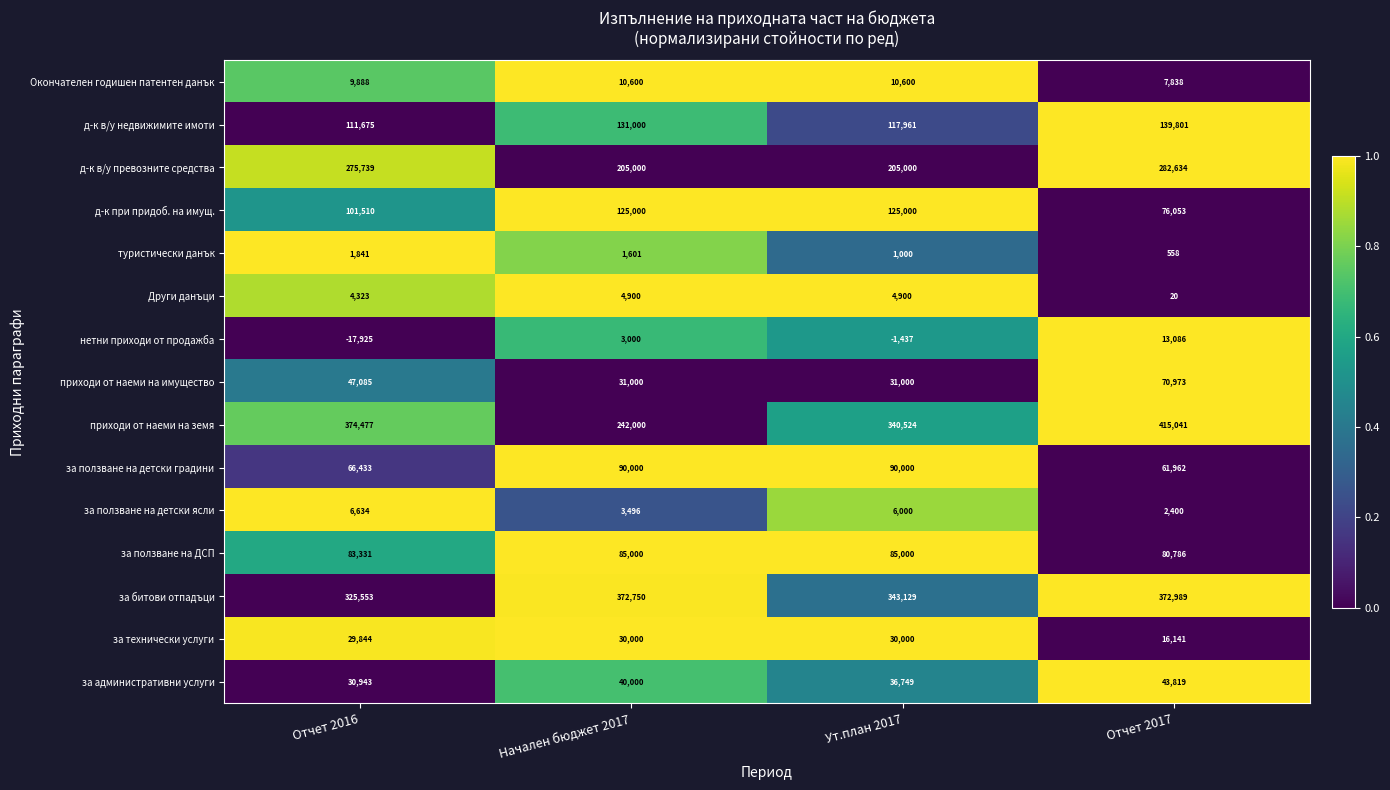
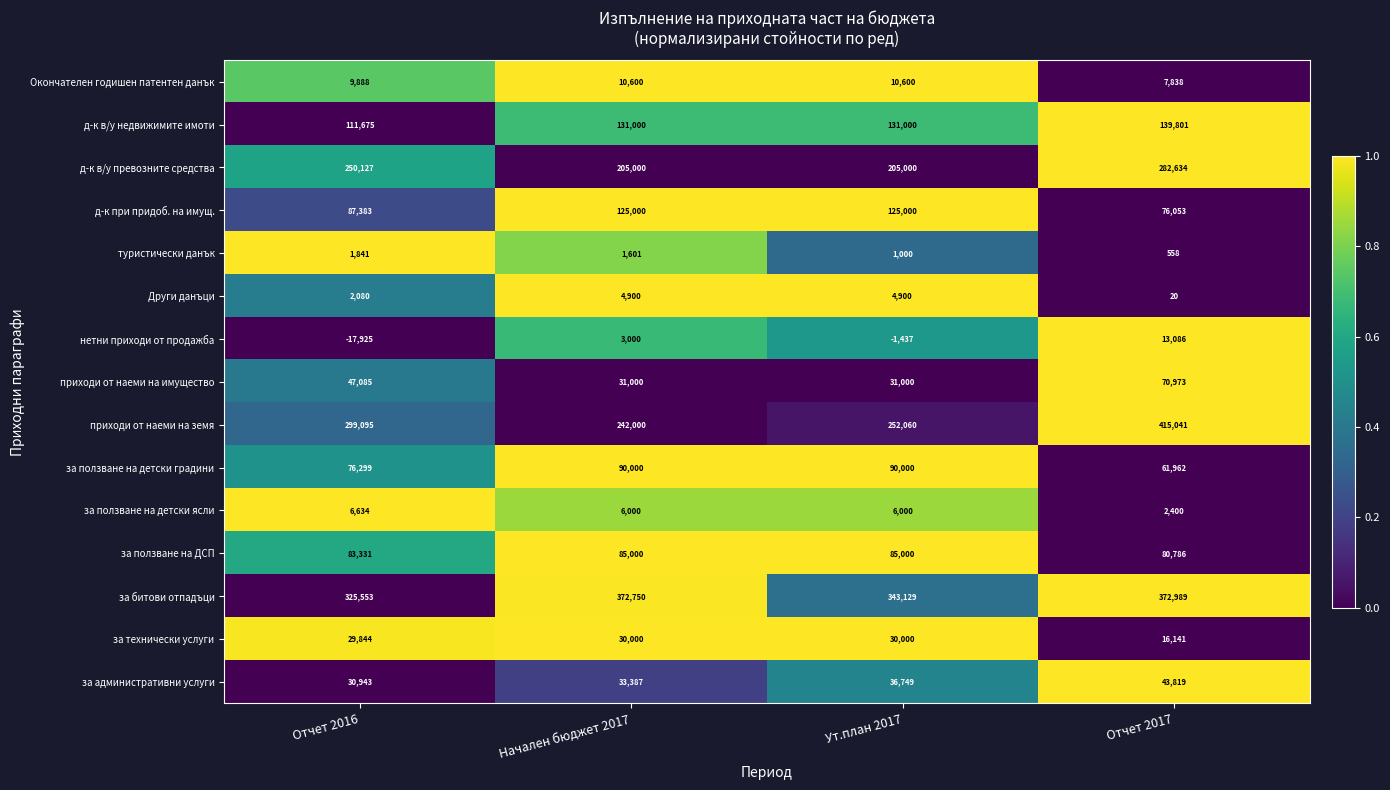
  {
    "Окончателен годишен патентен данък": {
      "Отчет 2016": "9,888",
      "Начален бюджет 2017": "10,600",
      "Ут.план 2017": "10,600",
      "Отчет 2017": "7,838"
    },
    "д-к в/у недвижимите имоти": {
      "Отчет 2016": "111,675",
      "Начален бюджет 2017": "131,000",
-     "Ут.план 2017": "117,961",
+     "Ут.план 2017": "131,000",
      "Отчет 2017": "139,801"
    },
    "д-к в/у превозните средства": {
-     "Отчет 2016": "275,739",
+     "Отчет 2016": "250,127",
      "Начален бюджет 2017": "205,000",
      "Ут.план 2017": "205,000",
      "Отчет 2017": "282,634"
    },
    "д-к при придоб. на имущ.": {
-     "Отчет 2016": "101,510",
+     "Отчет 2016": "87,383",
      "Начален бюджет 2017": "125,000",
      "Ут.план 2017": "125,000",
      "Отчет 2017": "76,053"
    },
    "туристически данък": {
      "Отчет 2016": "1,841",
      "Начален бюджет 2017": "1,601",
      "Ут.план 2017": "1,000",
      "Отчет 2017": "558"
    },
    "Други данъци": {
-     "Отчет 2016": "4,323",
+     "Отчет 2016": "2,080",
      "Начален бюджет 2017": "4,900",
      "Ут.план 2017": "4,900",
      "Отчет 2017": "20"
    },
    "нетни приходи от продажба": {
      "Отчет 2016": "-17,925",
      "Начален бюджет 2017": "3,000",
      "Ут.план 2017": "-1,437",
      "Отчет 2017": "13,086"
    },
    "приходи от наеми на имущество": {
      "Отчет 2016": "47,085",
      "Начален бюджет 2017": "31,000",
      "Ут.план 2017": "31,000",
      "Отчет 2017": "70,973"
    },
    "приходи от наеми на земя": {
-     "Отчет 2016": "374,477",
+     "Отчет 2016": "299,095",
      "Начален бюджет 2017": "242,000",
-     "Ут.план 2017": "340,524",
+     "Ут.план 2017": "252,060",
      "Отчет 2017": "415,041"
    },
    "за ползване на детски градини": {
-     "Отчет 2016": "66,433",
+     "Отчет 2016": "76,299",
      "Начален бюджет 2017": "90,000",
      "Ут.план 2017": "90,000",
      "Отчет 2017": "61,962"
    },
    "за ползване на детски ясли": {
      "Отчет 2016": "6,634",
-     "Начален бюджет 2017": "3,496",
+     "Начален бюджет 2017": "6,000",
      "Ут.план 2017": "6,000",
      "Отчет 2017": "2,400"
    },
    "за ползване на ДСП": {
      "Отчет 2016": "83,331",
      "Начален бюджет 2017": "85,000",
      "Ут.план 2017": "85,000",
      "Отчет 2017": "80,786"
    },
    "за битови отпадъци": {
      "Отчет 2016": "325,553",
      "Начален бюджет 2017": "372,750",
      "Ут.план 2017": "343,129",
      "Отчет 2017": "372,989"
    },
    "за технически услуги": {
      "Отчет 2016": "29,844",
      "Начален бюджет 2017": "30,000",
      "Ут.план 2017": "30,000",
      "Отчет 2017": "16,141"
    },
    "за административни услуги": {
      "Отчет 2016": "30,943",
-     "Начален бюджет 2017": "40,000",
+     "Начален бюджет 2017": "33,387",
      "Ут.план 2017": "36,749",
      "Отчет 2017": "43,819"
    }
  }
